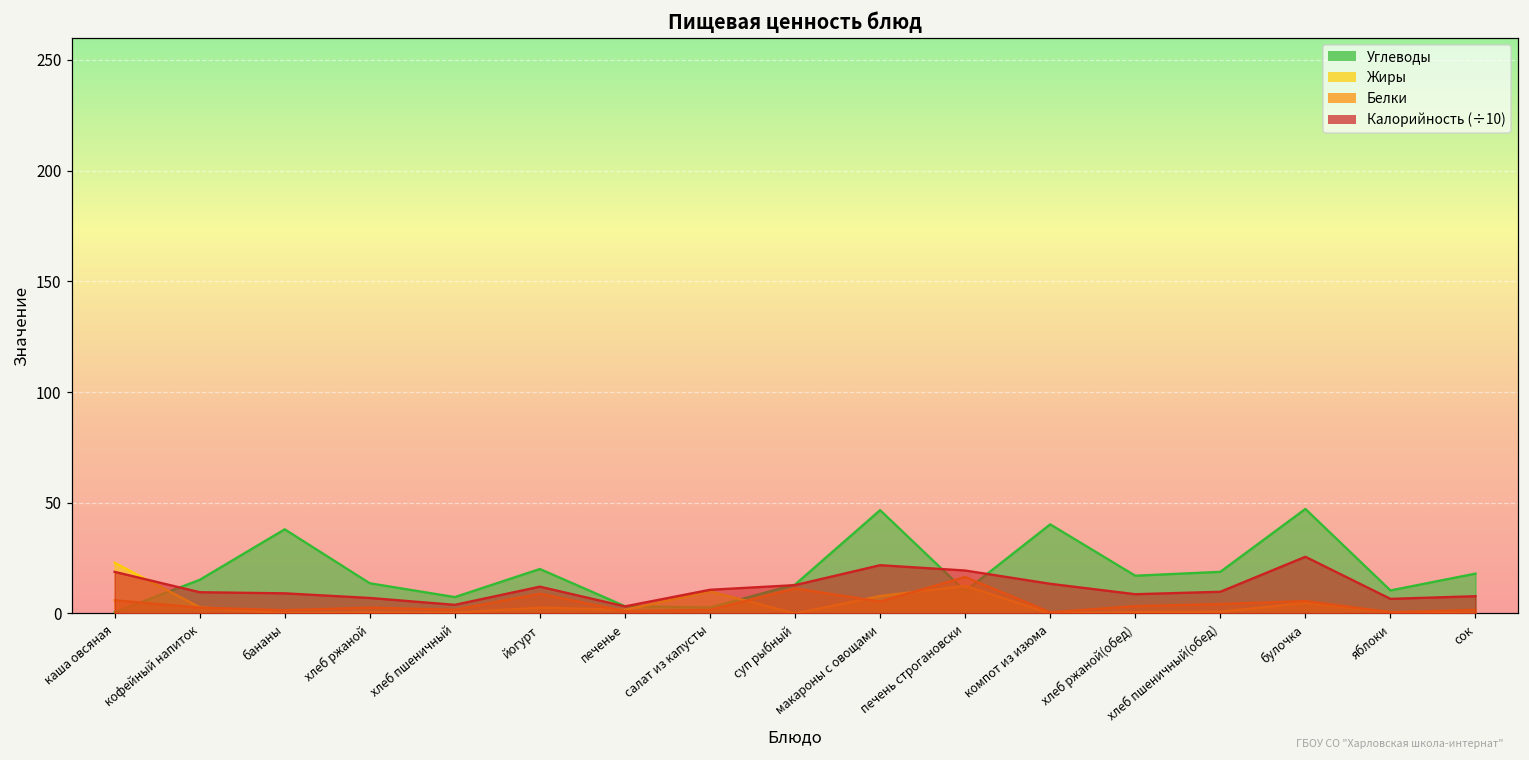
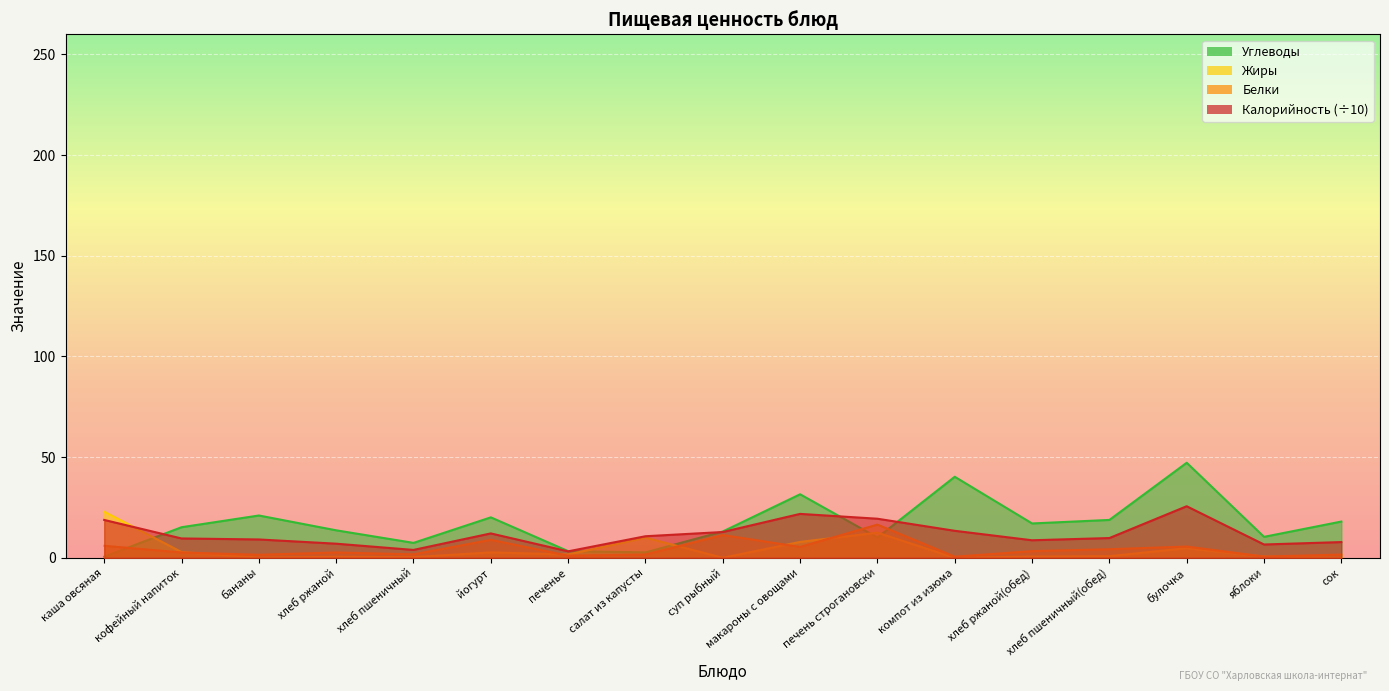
  {
    "Углеводы": {
      "каша овсяная": 1,
      "кофейный напиток": 15,
-     "бананы": 38,
+     "бананы": 21,
      "хлеб ржаной": 14,
      "хлеб пшеничный": 7,
      "йогурт": 20,
-     "макароны с овощами": 47,
+     "макароны с овощами": 32,
      "печень строгановски": 10,
      "компот из изюма": 40,
      "хлеб ржаной(обед)": 17,
      "хлеб пшеничный(обед)": 19,
      "булочка": 47,
      "яблоки": 10,
      "сок": 18
    }
  }
